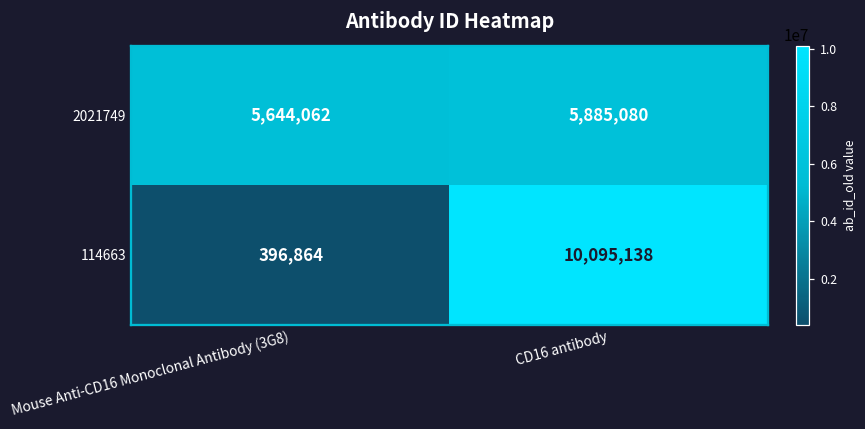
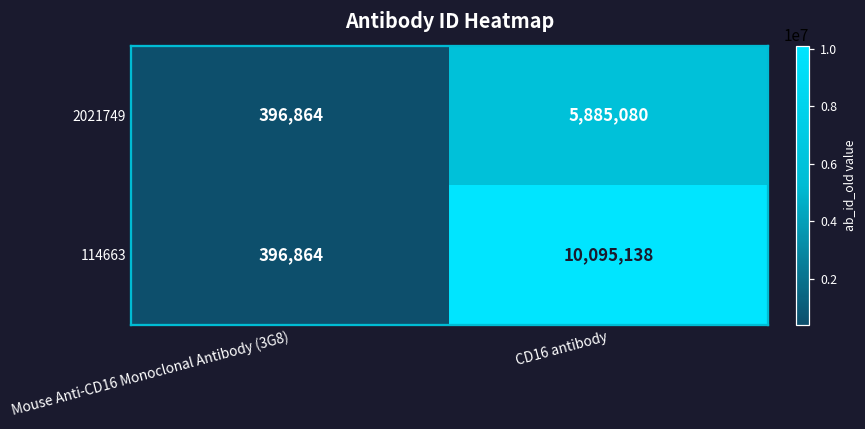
  {
    "2021749": {
-     "Mouse Anti-CD16 Monoclonal Antibody (3G8)": "5,644,062",
+     "Mouse Anti-CD16 Monoclonal Antibody (3G8)": "396,864",
      "CD16 antibody": "5,885,080"
    },
    "114663": {
      "Mouse Anti-CD16 Monoclonal Antibody (3G8)": "396,864",
      "CD16 antibody": "10,095,138"
    }
  }
